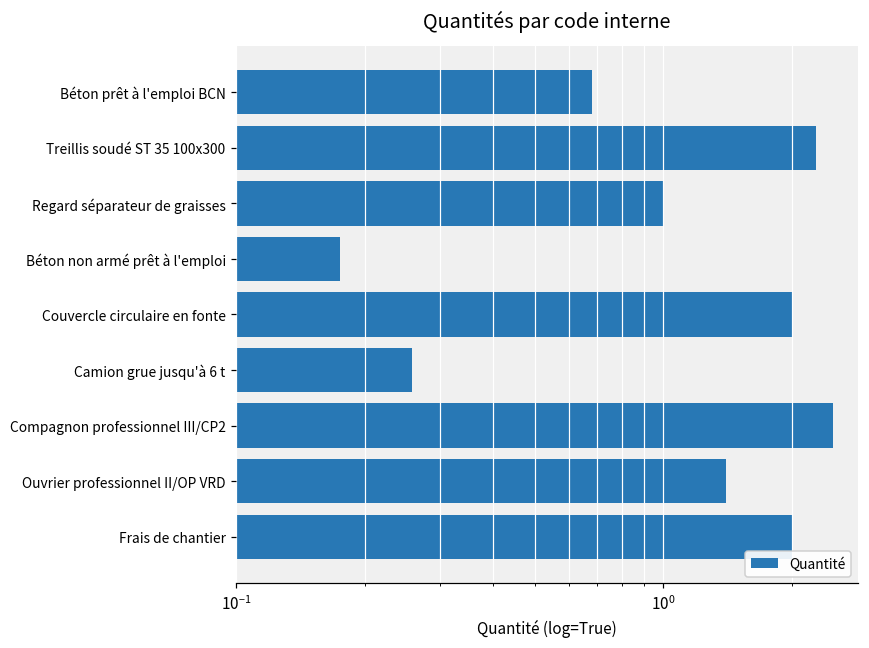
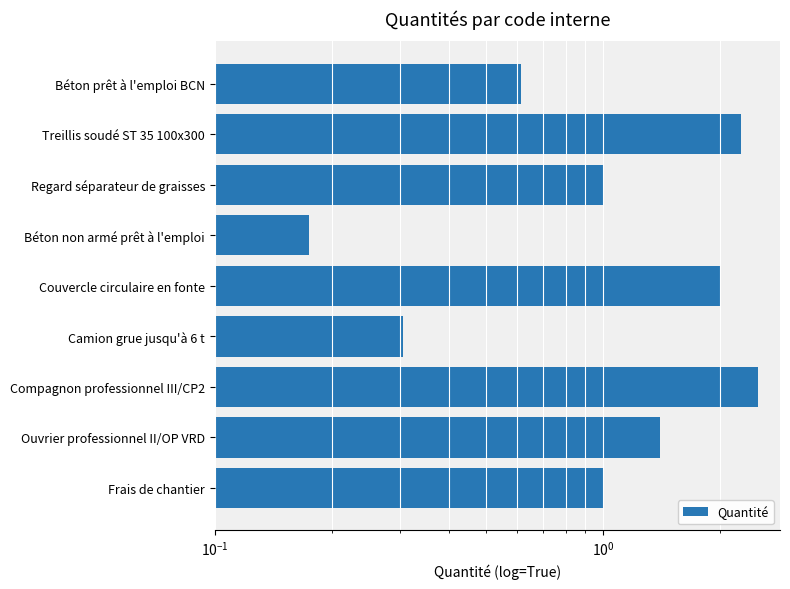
  {
-   "Béton prêt à l'emploi BCN": 0.68,
+   "Béton prêt à l'emploi BCN": 0.62,
    "Treillis soudé ST 35 100x300": 2.3,
    "Regard séparateur de graisses": 1.00,
    "Béton non armé prêt à l'emploi": 0.18,
    "Couvercle circulaire en fonte": 2.0,
-   "Camion grue jusqu'à 6 t": 0.26,
+   "Camion grue jusqu'à 6 t": 0.31,
    "Compagnon professionnel III/CP2": 2.5,
    "Ouvrier professionnel II/OP VRD": 1.40,
-   "Frais de chantier": 2
+   "Frais de chantier": 1
  }
